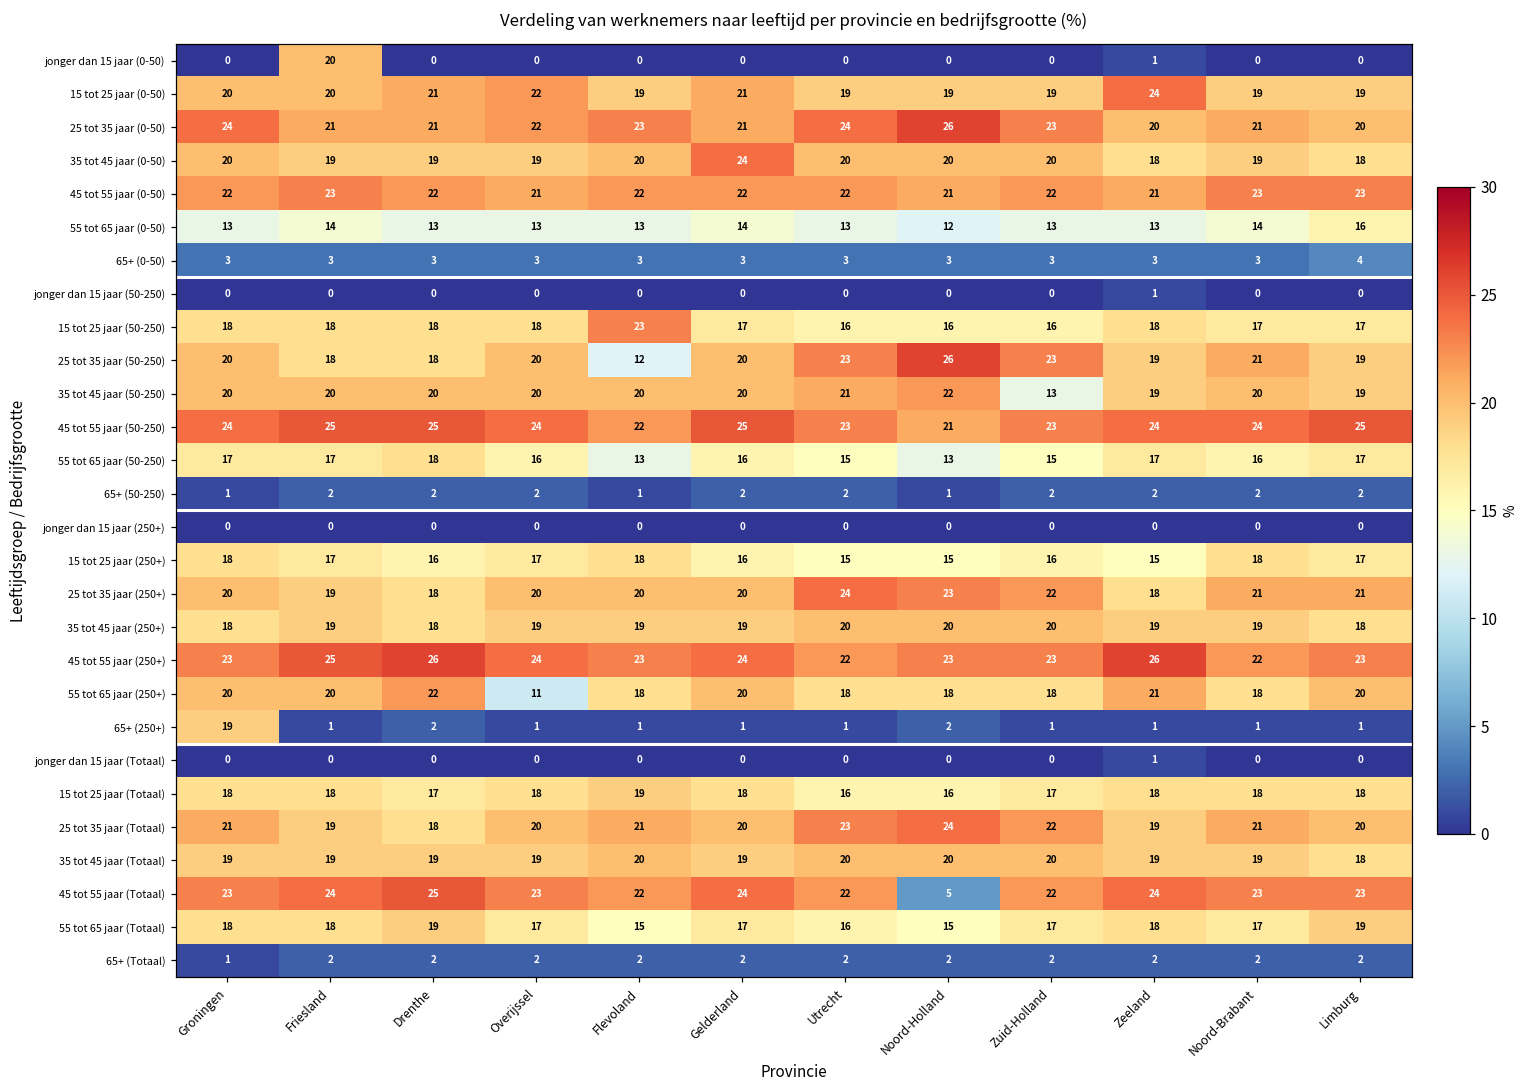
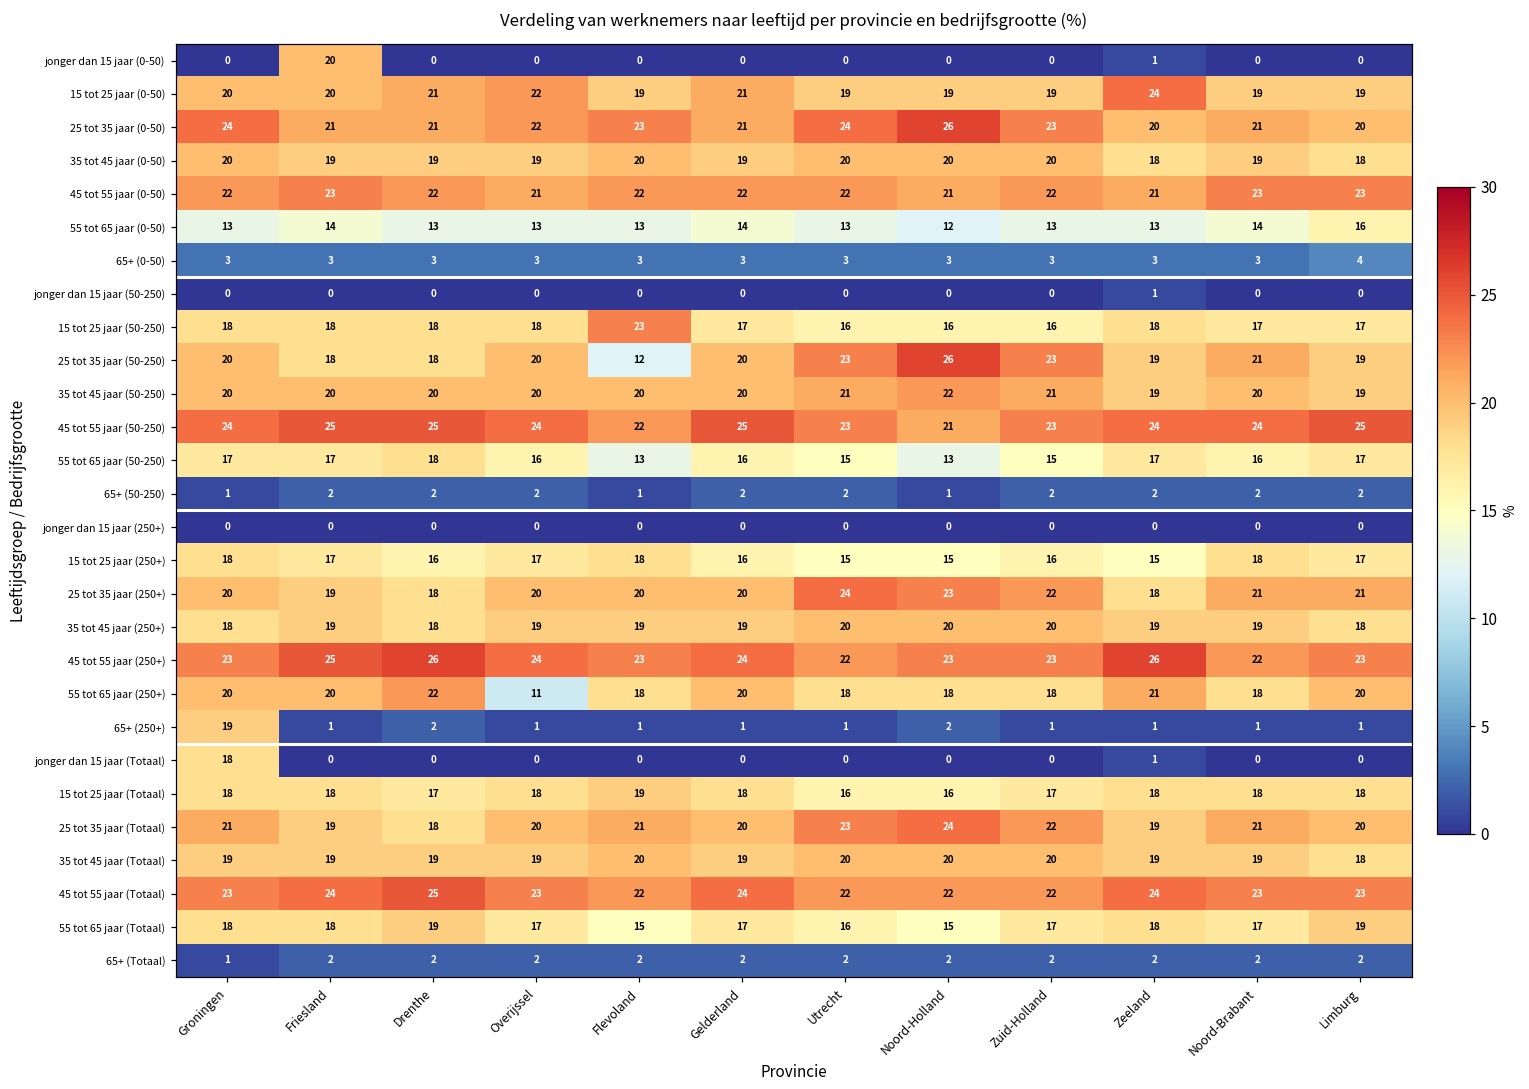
  {
    "35 tot 45 jaar (0-50)": {
      "Groningen": 20,
      "Friesland": 19,
      "Drenthe": 19,
      "Overijssel": 19,
      "Flevoland": 20,
-     "Gelderland": 24,
+     "Gelderland": 19,
      "Utrecht": 20,
      "Noord-Holland": 20,
      "Zuid-Holland": 20,
      "Zeeland": 18,
      "Noord-Brabant": 19,
      "Limburg": 18
    },
    "35 tot 45 jaar (50-250)": {
      "Groningen": 20,
      "Friesland": 20,
      "Drenthe": 20,
      "Overijssel": 20,
      "Flevoland": 20,
      "Gelderland": 20,
      "Utrecht": 21,
      "Noord-Holland": 22,
-     "Zuid-Holland": 13,
+     "Zuid-Holland": 21,
      "Zeeland": 19,
      "Noord-Brabant": 20,
      "Limburg": 19
    },
    "jonger dan 15 jaar (Totaal)": {
-     "Groningen": 0,
+     "Groningen": 18,
      "Friesland": 0,
      "Drenthe": 0,
      "Overijssel": 0,
      "Flevoland": 0,
      "Gelderland": 0,
      "Utrecht": 0,
      "Noord-Holland": 0,
      "Zuid-Holland": 0,
      "Zeeland": 1,
      "Noord-Brabant": 0,
      "Limburg": 0
    },
    "45 tot 55 jaar (Totaal)": {
      "Groningen": 23,
      "Friesland": 24,
      "Drenthe": 25,
      "Overijssel": 23,
      "Flevoland": 22,
      "Gelderland": 24,
      "Utrecht": 22,
-     "Noord-Holland": 5,
+     "Noord-Holland": 22,
      "Zuid-Holland": 22,
      "Zeeland": 24,
      "Noord-Brabant": 23,
      "Limburg": 23
    }
  }
